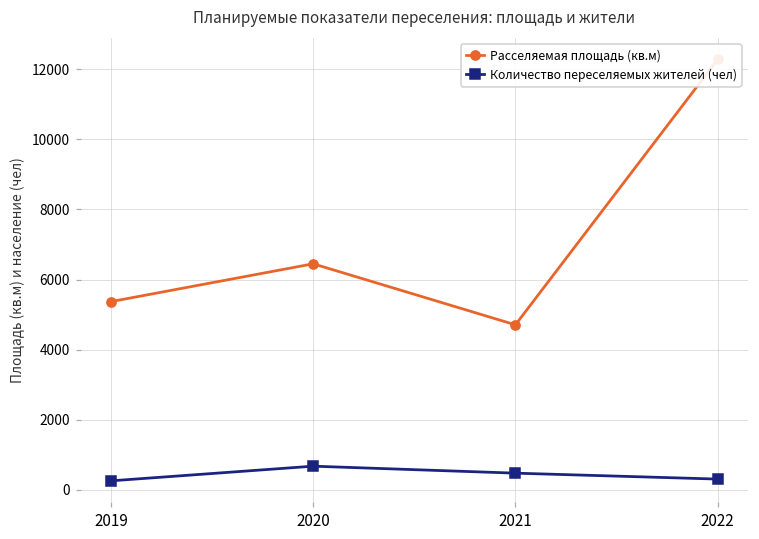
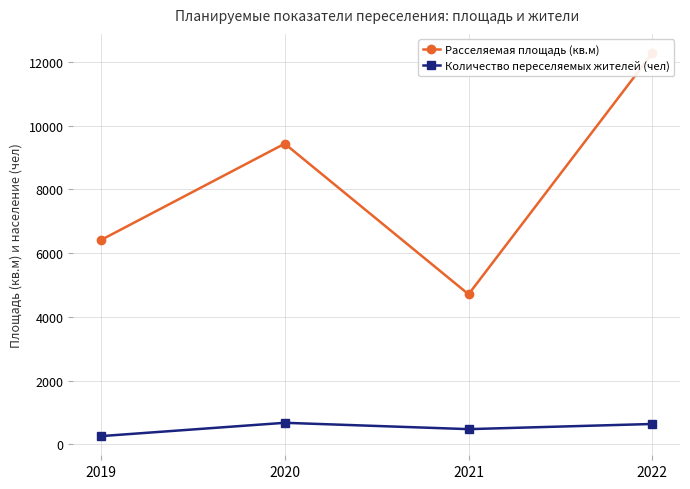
  {
    "Расселяемая площадь (кв.м)": {
-     "2019": 5400,
-     "2020": 6400,
+     "2019": 6400,
+     "2020": 9400,
      "2021": 4700
    },
    "Количество переселяемых жителей (чел)": {
      "2019": 300,
      "2020": 700,
      "2021": 500,
-     "2022": 300
+     "2022": 600
    }
  }
